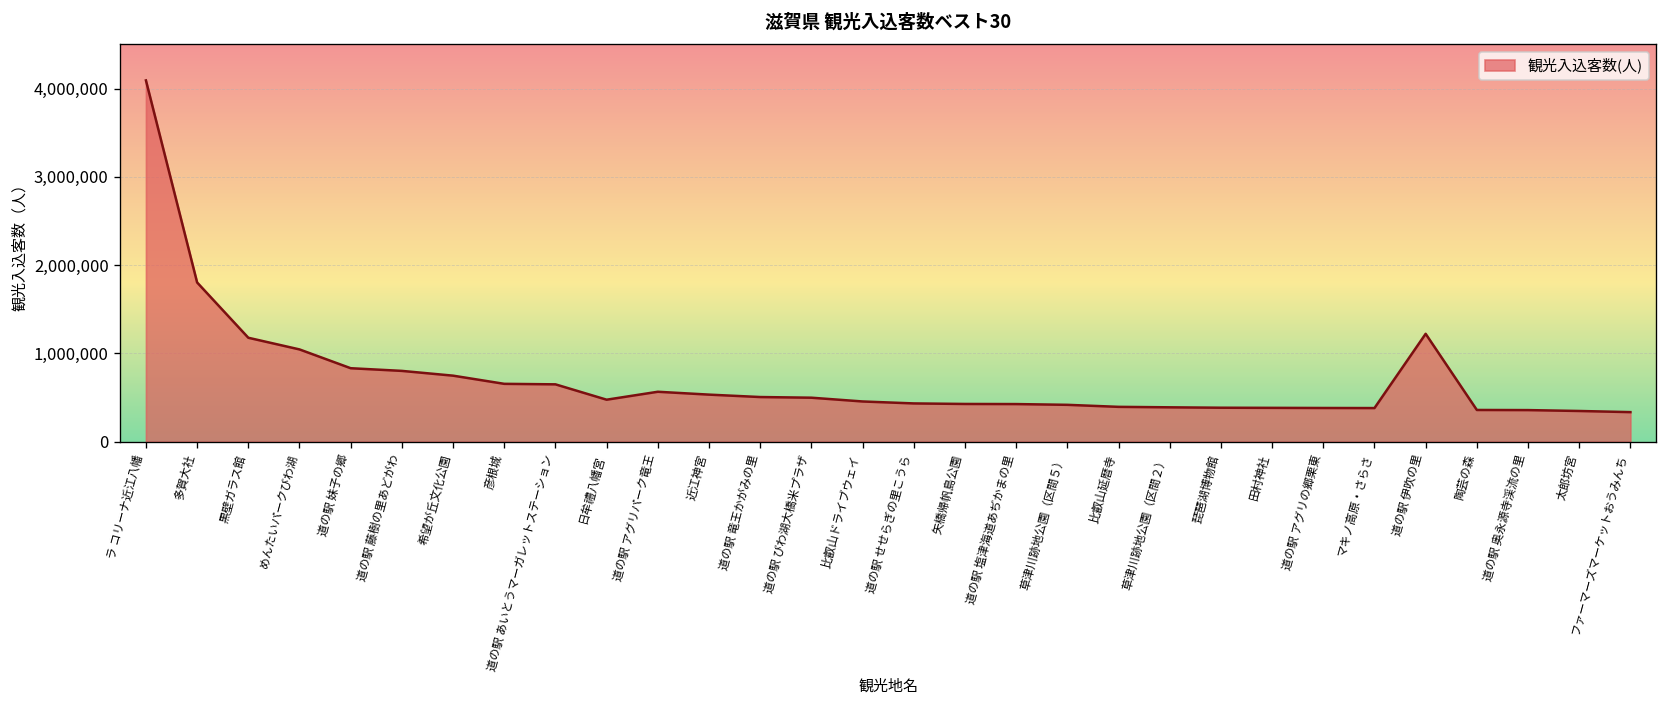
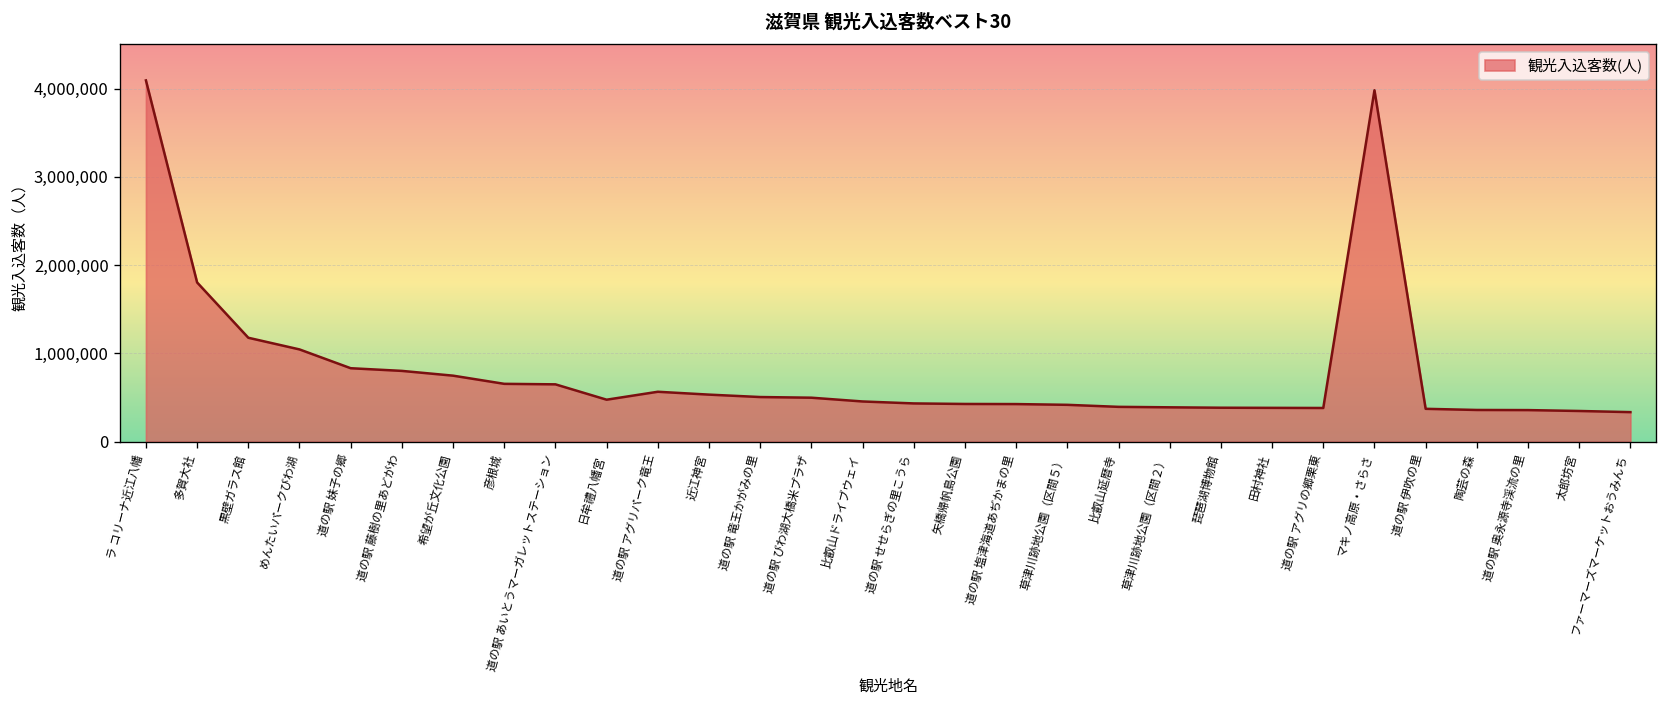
  {
    "ラ コリーナ近江八幡": "4,100,000",
    "多賀大社": "1,800,000",
    "黒壁ガラス館": "1,200,000",
    "めんたいパークびわ湖": "1,000,000",
    "道の駅 妹子の郷": "800,000",
    "道の駅 藤樹の里あどがわ": "800,000",
    "希望が丘文化公園": "700,000",
    "彦根城": "700,000",
    "道の駅 あいとうマーガレットステーション": "700,000",
    "日牟禮八幡宮": "500,000",
    "道の駅 アグリパーク竜王": "600,000",
    "近江神宮": "500,000",
    "道の駅 竜王かがみの里": "500,000",
    "道の駅 びわ湖大橋米プラザ": "500,000",
    "比叡山ドライブウェイ": "500,000",
    "道の駅 せせらぎの里こうら": "400,000",
    "矢橋帰帆島公園": "400,000",
    "道の駅 塩津海道あぢかまの里": "400,000",
    "草津川跡地公園（区間５）": "400,000",
    "比叡山延暦寺": "400,000",
    "草津川跡地公園（区間２）": "400,000",
    "琵琶湖博物館": "400,000",
    "田村神社": "400,000",
    "道の駅 アグリの郷栗東": "400,000",
-   "マキノ高原・さらさ": "400,000",
-   "道の駅 伊吹の里": "1,200,000",
+   "マキノ高原・さらさ": "4,000,000",
+   "道の駅 伊吹の里": "400,000",
    "陶芸の森": "400,000",
    "道の駅 奥永源寺渓流の里": "400,000",
    "太郎坊宮": "300,000",
    "ファーマーズマーケットおうみんち": "300,000"
  }
